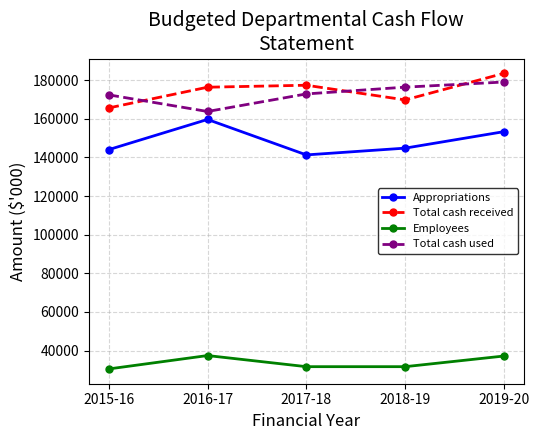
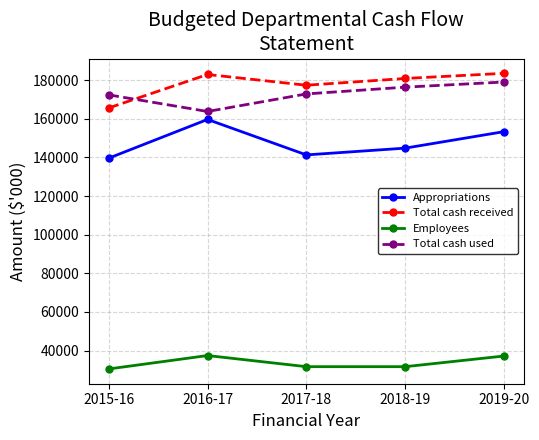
  {
    "Appropriations": {
-     "2015-16": 144000,
+     "2015-16": 140000,
      "2016-17": 160000,
      "2017-18": 141000,
      "2018-19": 145000,
      "2019-20": 153000
    },
    "Total cash received": {
      "2015-16": 166000,
-     "2016-17": 176000,
+     "2016-17": 183000,
      "2017-18": 177000,
-     "2018-19": 170000,
+     "2018-19": 181000,
      "2019-20": 184000
    },
    "Employees": {
      "2015-16": 30000,
      "2016-17": 37000,
      "2017-18": 32000,
      "2018-19": 32000,
      "2019-20": 37000
    },
    "Total cash used": {
      "2015-16": 172000,
      "2016-17": 164000,
      "2017-18": 173000,
      "2018-19": 176000,
      "2019-20": 179000
    }
  }
